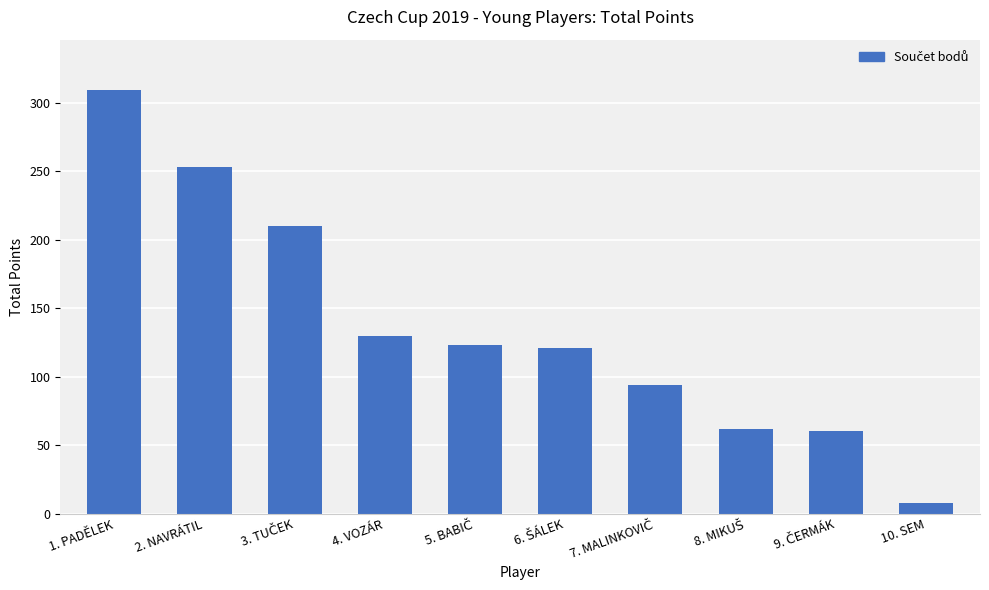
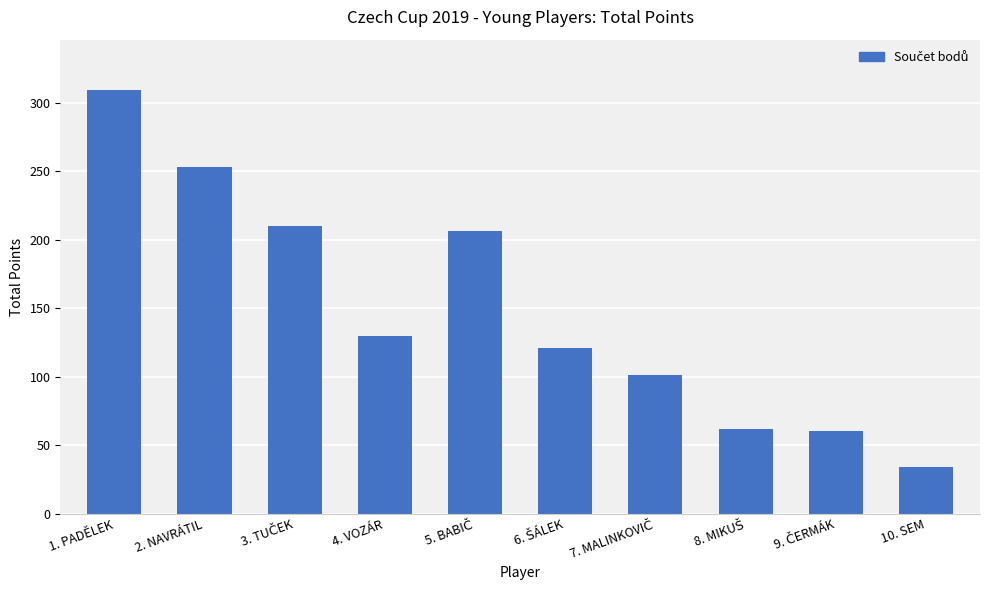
  {
    "1. PADĚLEK": 309,
    "2. NAVRÁTIL": 253,
    "3. TUČEK": 210,
    "4. VOZÁR": 130,
-   "5. BABIČ": 123,
+   "5. BABIČ": 206,
    "6. ŠÁLEK": 121,
-   "7. MALINKOVIČ": 94,
+   "7. MALINKOVIČ": 101,
    "8. MIKUŠ": 62,
    "9. ČERMÁK": 60,
-   "10. SEM": 8
+   "10. SEM": 34
  }
